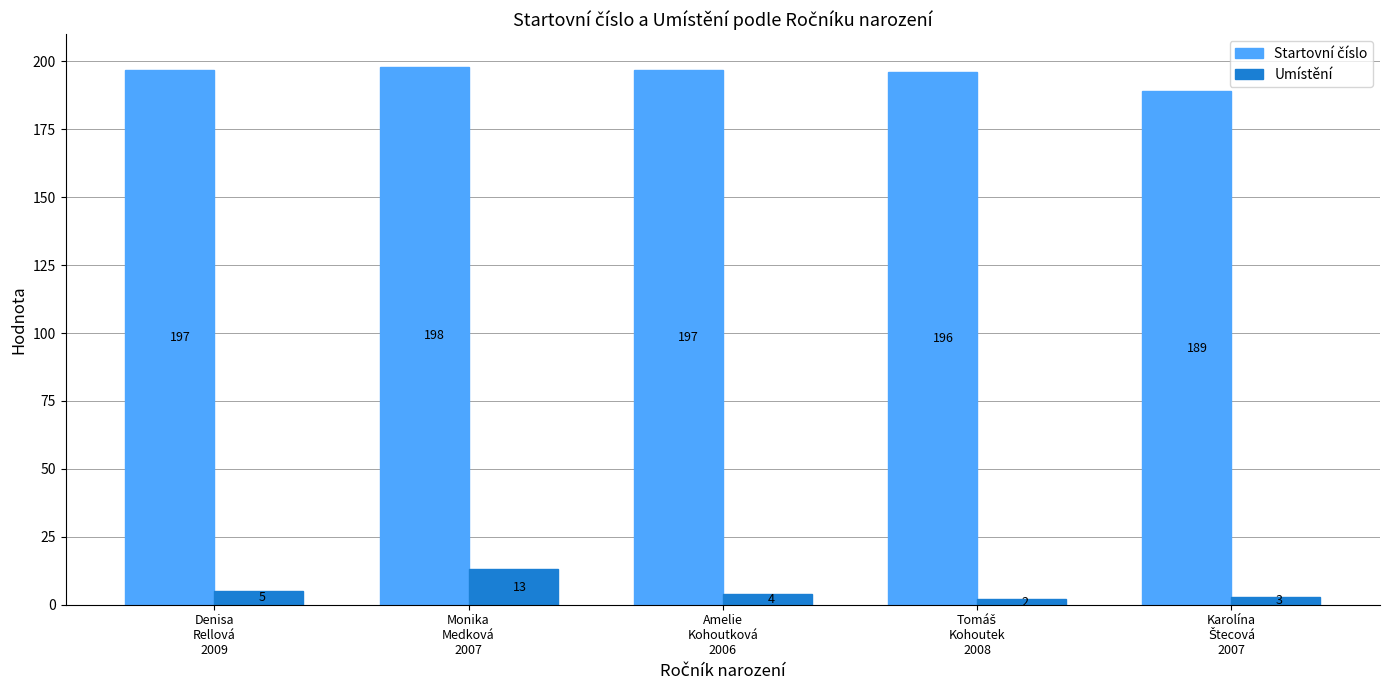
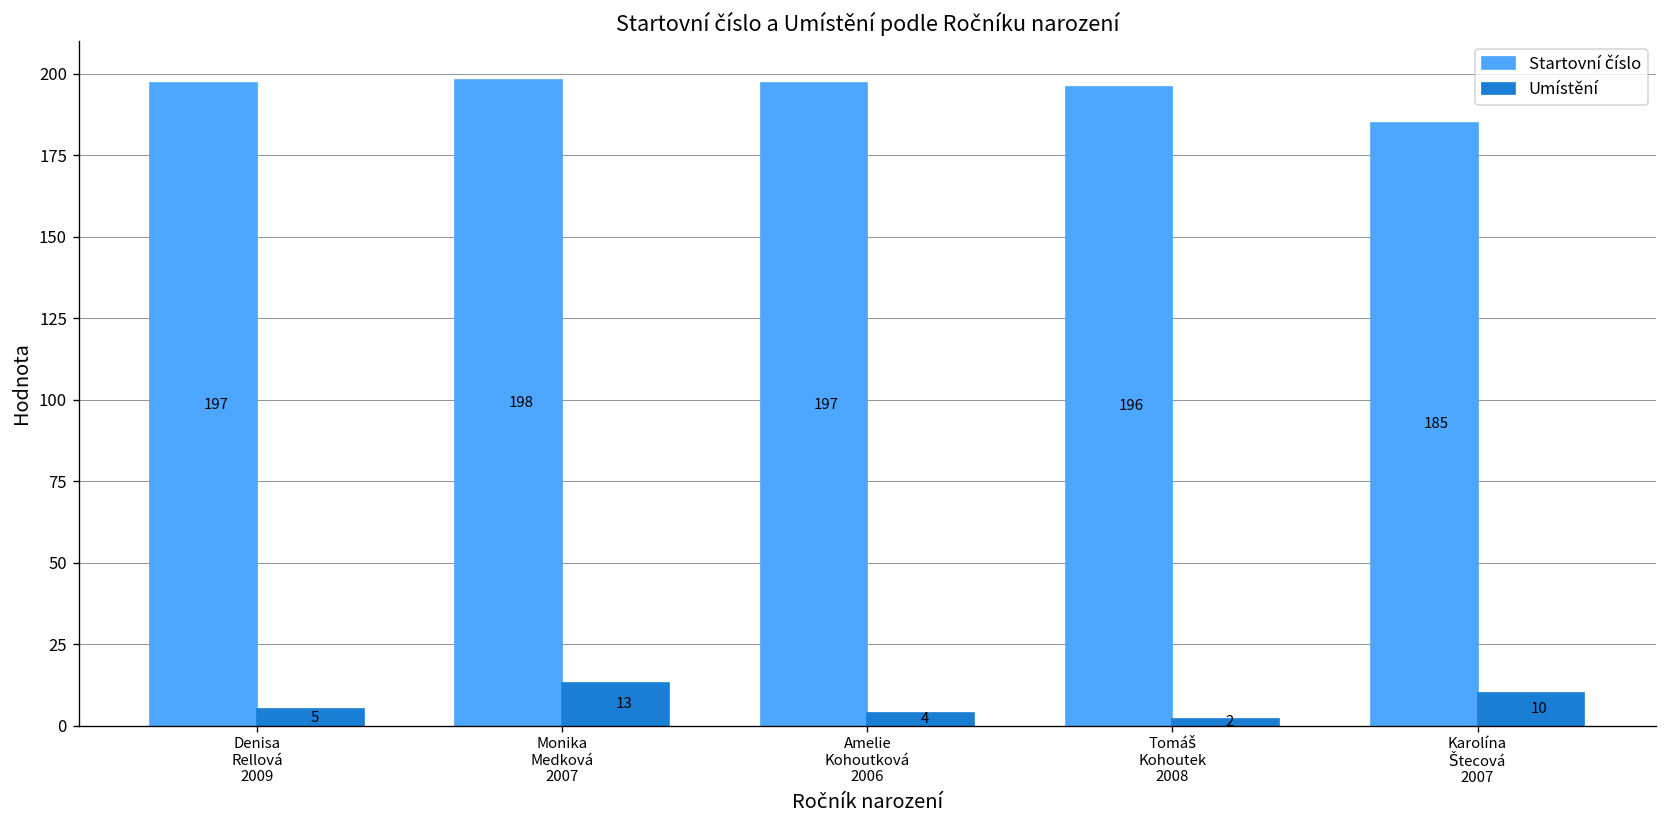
  {
    "Startovní číslo": {
      "Denisa Rellová 2009": 197,
      "Monika Medková 2007": 198,
      "Amelie Kohoutková 2006": 197,
      "Tomáš Kohoutek 2008": 196,
-     "Karolína Štecová 2007": 189
+     "Karolína Štecová 2007": 185
    },
    "Umístění": {
      "Denisa Rellová 2009": 5,
      "Monika Medková 2007": 13,
      "Amelie Kohoutková 2006": 4,
      "Tomáš Kohoutek 2008": 2,
-     "Karolína Štecová 2007": 3
+     "Karolína Štecová 2007": 10
    }
  }
